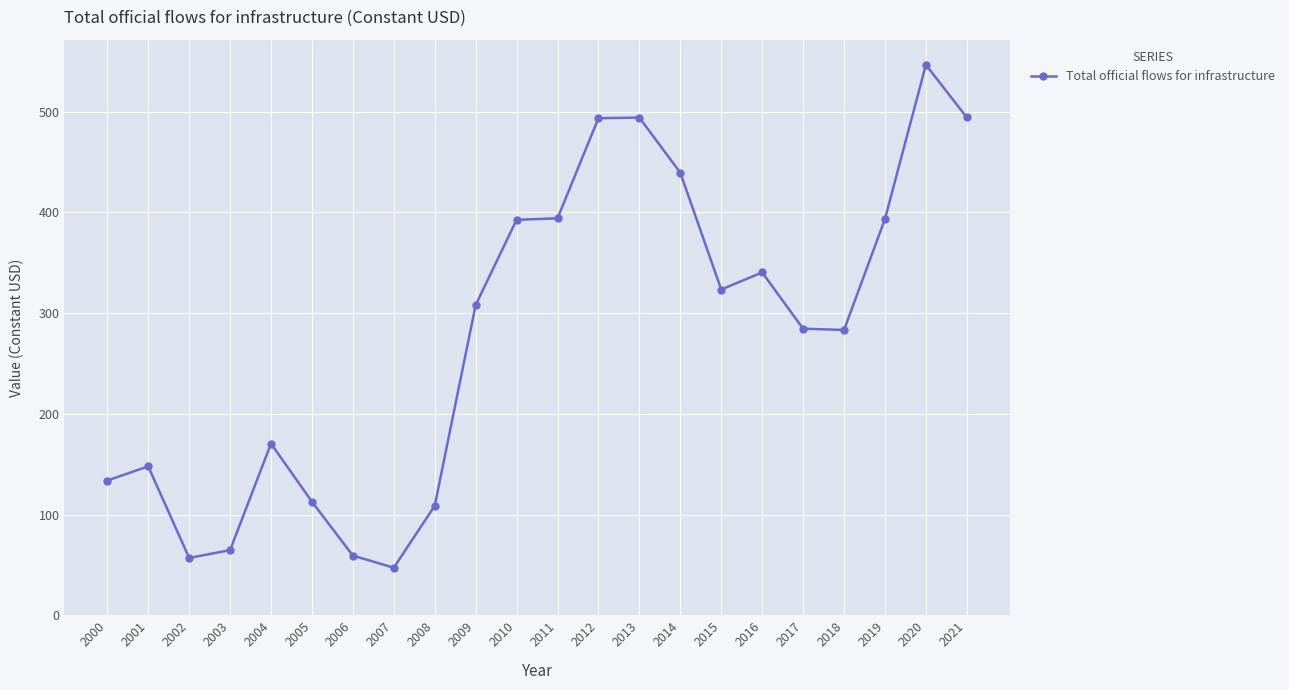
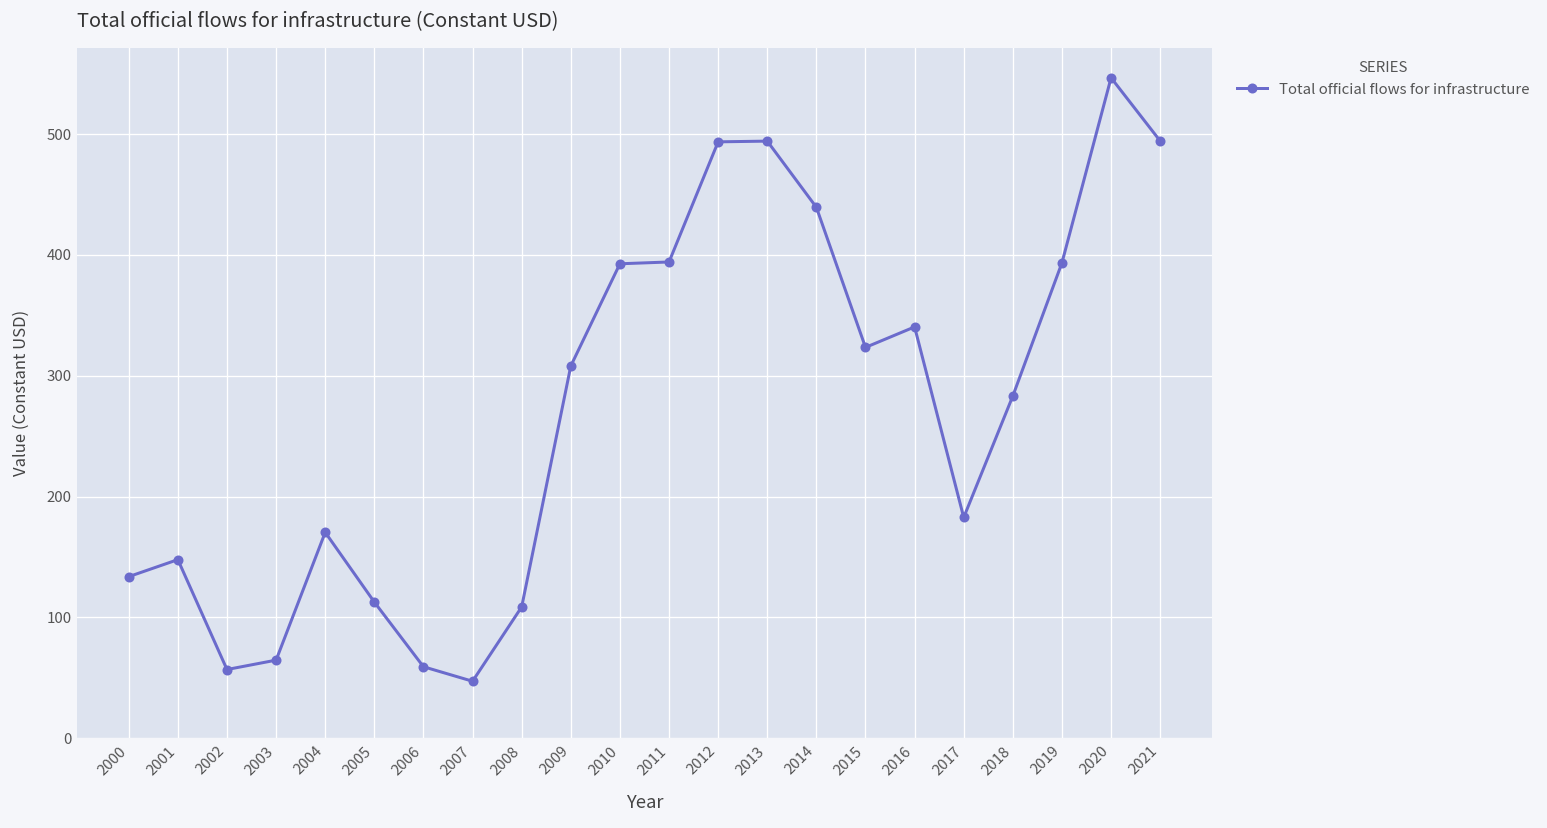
  {
    "2000": 134,
    "2001": 148,
    "2002": 57,
    "2003": 65,
    "2004": 170,
    "2005": 113,
    "2006": 59,
    "2007": 47,
    "2008": 109,
    "2009": 308,
    "2010": 393,
    "2011": 394,
    "2012": 494,
    "2013": 494,
    "2014": 439,
    "2015": 323,
    "2016": 340,
-   "2017": 285,
+   "2017": 183,
    "2018": 283,
    "2019": 393,
    "2020": 547,
    "2021": 494
  }
